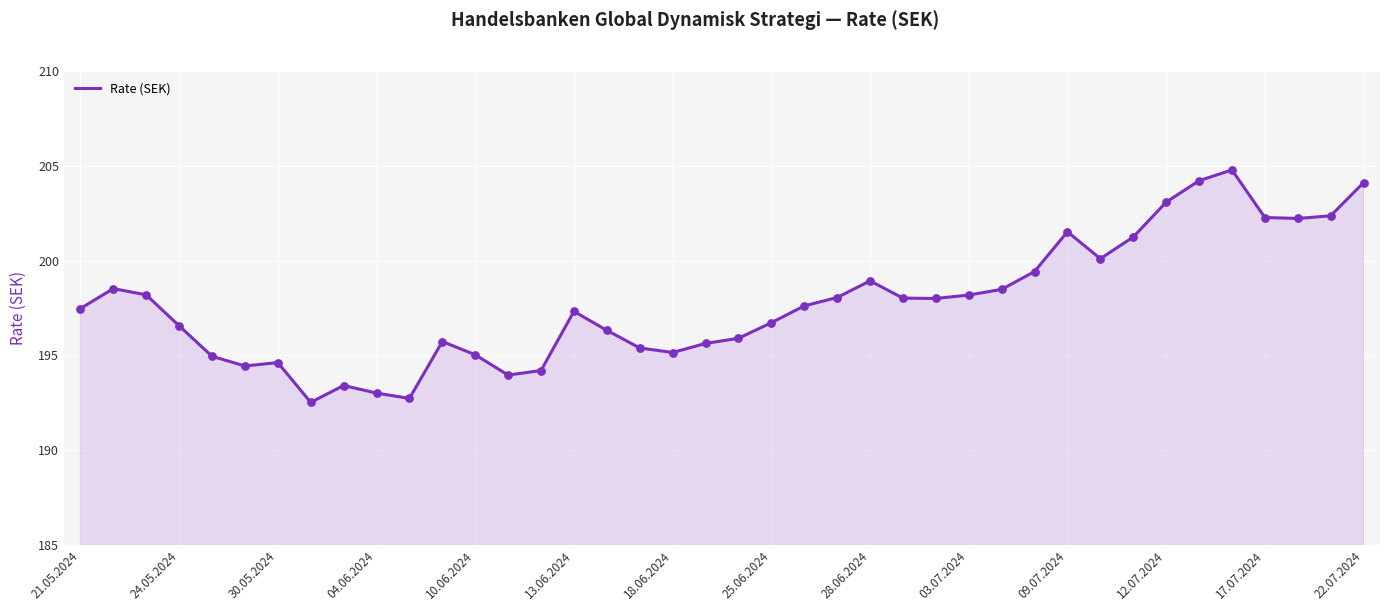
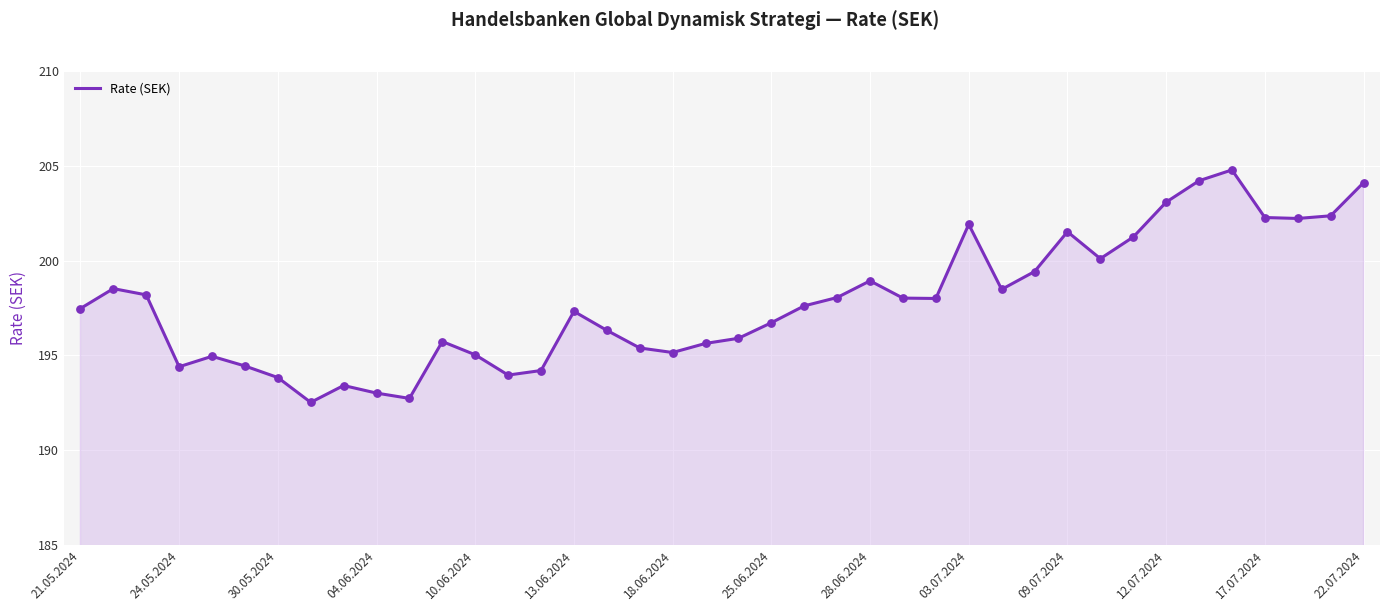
  {
    "21.05.2024": 197.5,
-   "24.05.2024": 196.6,
-   "30.05.2024": 194.6,
+   "24.05.2024": 194.4,
+   "30.05.2024": 193.8,
    "04.06.2024": 193.0,
    "10.06.2024": 195.0,
    "13.06.2024": 197.3,
    "18.06.2024": 195.2,
    "25.06.2024": 196.7,
    "28.06.2024": 198.9,
-   "03.07.2024": 198.2,
+   "03.07.2024": 201.9,
    "09.07.2024": 201.5,
    "12.07.2024": 203.1,
    "17.07.2024": 202.3,
    "22.07.2024": 204.1
  }
